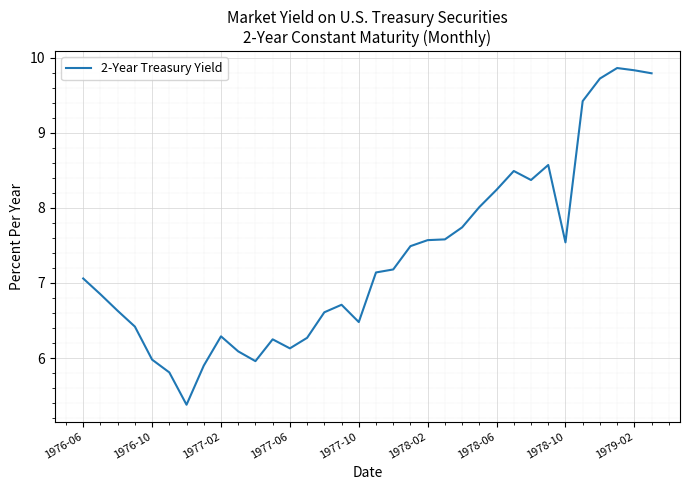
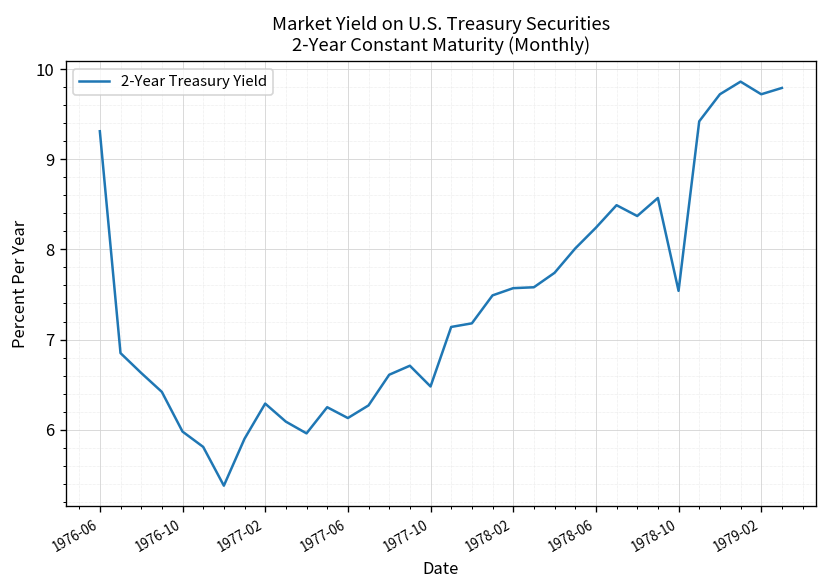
  {
-   "1976-06": 7.1,
+   "1976-06": 9.3,
    "1976-10": 6.0,
    "1977-02": 6.3,
    "1977-06": 6.1,
    "1977-10": 6.5,
    "1978-02": 7.6,
    "1978-06": 8.2,
    "1978-10": 7.5,
-   "1979-02": 9.8
+   "1979-02": 9.7
  }
